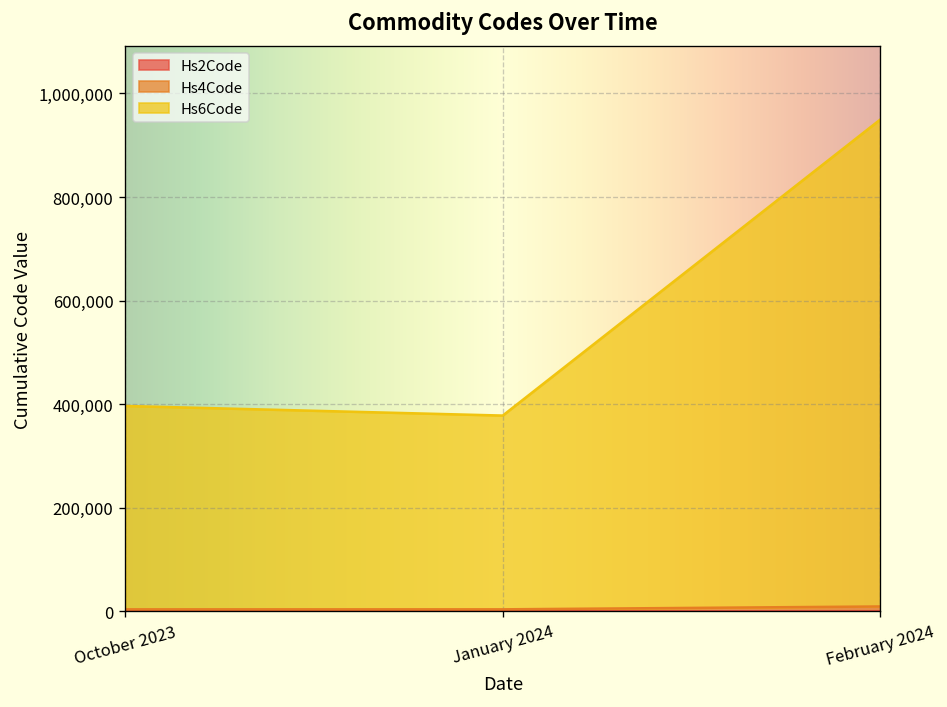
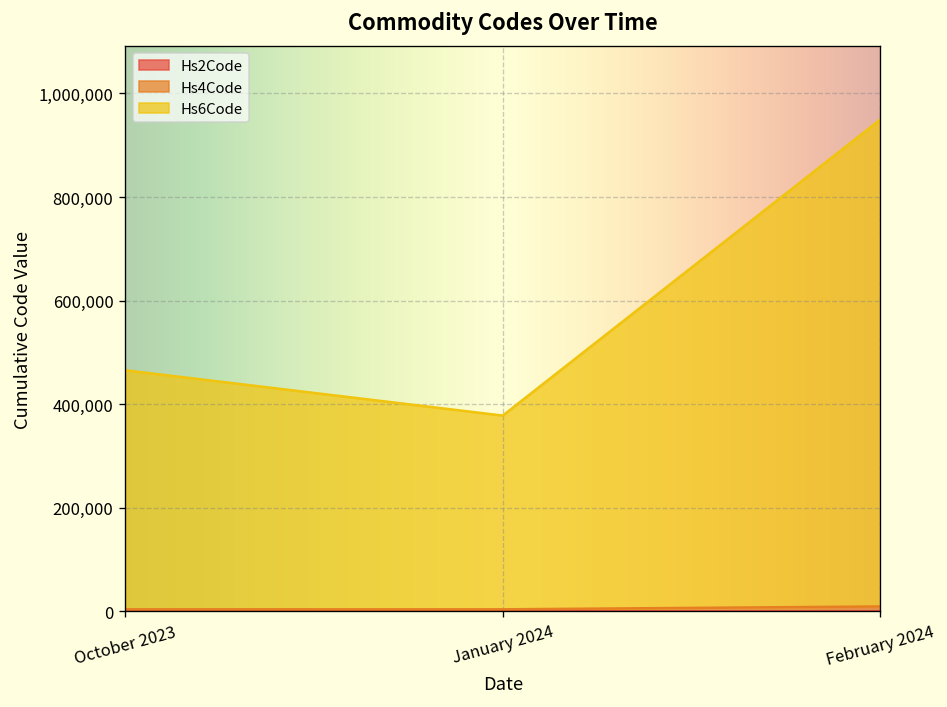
  {
    "Hs6Code": {
-     "October 2023": "390,000",
+     "October 2023": "460,000",
      "January 2024": "370,000",
      "February 2024": "940,000"
    }
  }
